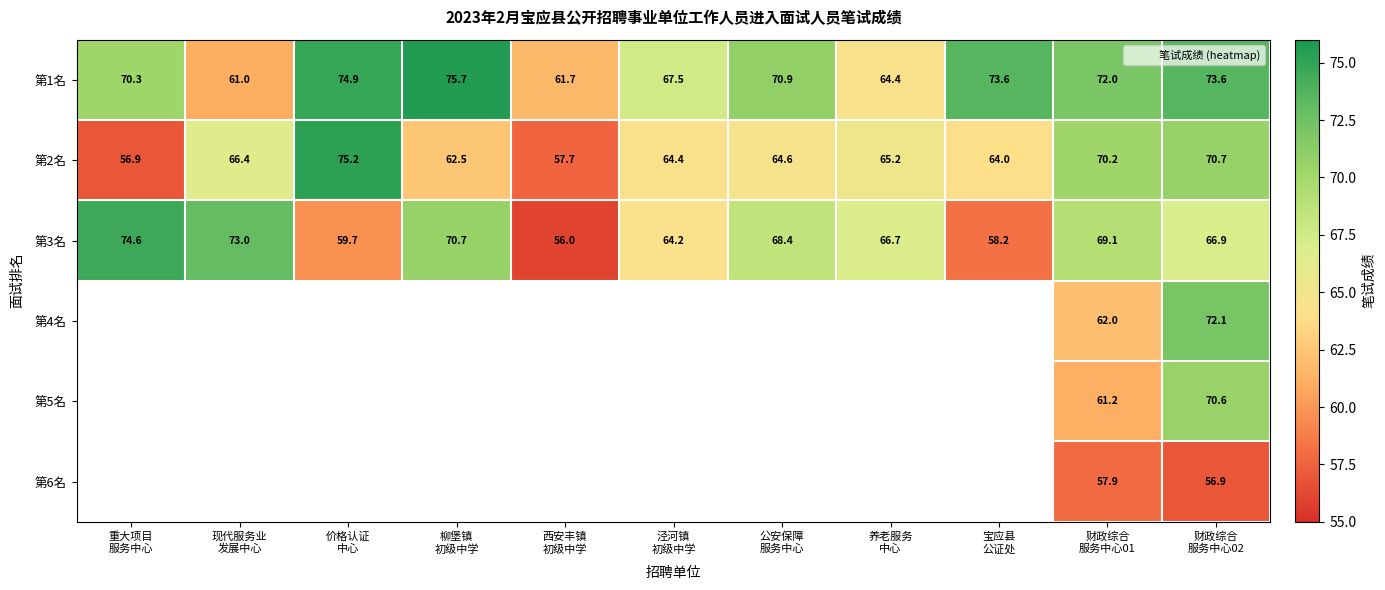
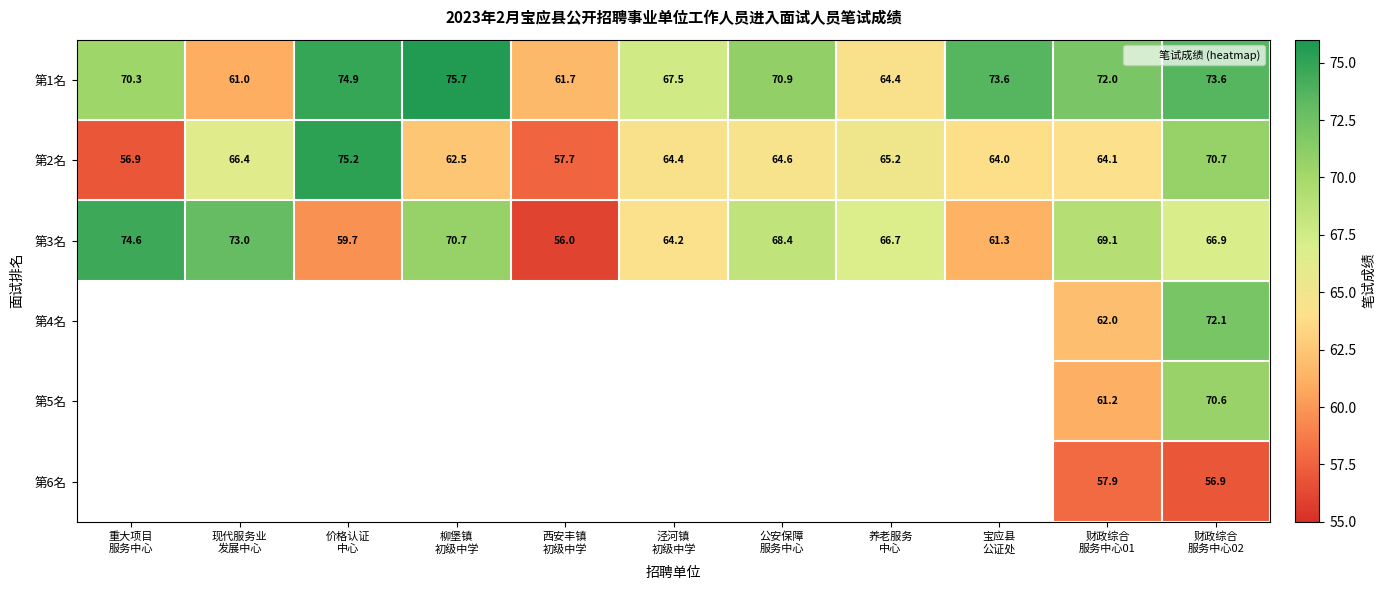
  {
    "第1名": {
      "重大项目 服务中心": 70.3,
      "现代服务业 发展中心": 61.0,
      "价格认证 中心": 74.9,
      "柳堡镇 初级中学": 75.7,
      "西安丰镇 初级中学": 61.7,
      "泾河镇 初级中学": 67.5,
      "公安保障 服务中心": 70.9,
      "养老服务 中心": 64.4,
      "宝应县 公证处": 73.6,
      "财政综合 服务中心01": 72.0,
      "财政综合 服务中心02": 73.6
    },
    "第2名": {
      "重大项目 服务中心": 56.9,
      "现代服务业 发展中心": 66.4,
      "价格认证 中心": 75.2,
      "柳堡镇 初级中学": 62.5,
      "西安丰镇 初级中学": 57.7,
      "泾河镇 初级中学": 64.4,
      "公安保障 服务中心": 64.6,
      "养老服务 中心": 65.2,
      "宝应县 公证处": 64.0,
-     "财政综合 服务中心01": 70.2,
+     "财政综合 服务中心01": 64.1,
      "财政综合 服务中心02": 70.7
    },
    "第3名": {
      "重大项目 服务中心": 74.6,
      "现代服务业 发展中心": 73.0,
      "价格认证 中心": 59.7,
      "柳堡镇 初级中学": 70.7,
      "西安丰镇 初级中学": 56.0,
      "泾河镇 初级中学": 64.2,
      "公安保障 服务中心": 68.4,
      "养老服务 中心": 66.7,
-     "宝应县 公证处": 58.2,
+     "宝应县 公证处": 61.3,
      "财政综合 服务中心01": 69.1,
      "财政综合 服务中心02": 66.9
    },
    "第4名": {
      "财政综合 服务中心01": 62.0,
      "财政综合 服务中心02": 72.1
    },
    "第5名": {
      "财政综合 服务中心01": 61.2,
      "财政综合 服务中心02": 70.6
    },
    "第6名": {
      "财政综合 服务中心01": 57.9,
      "财政综合 服务中心02": 56.9
    }
  }
